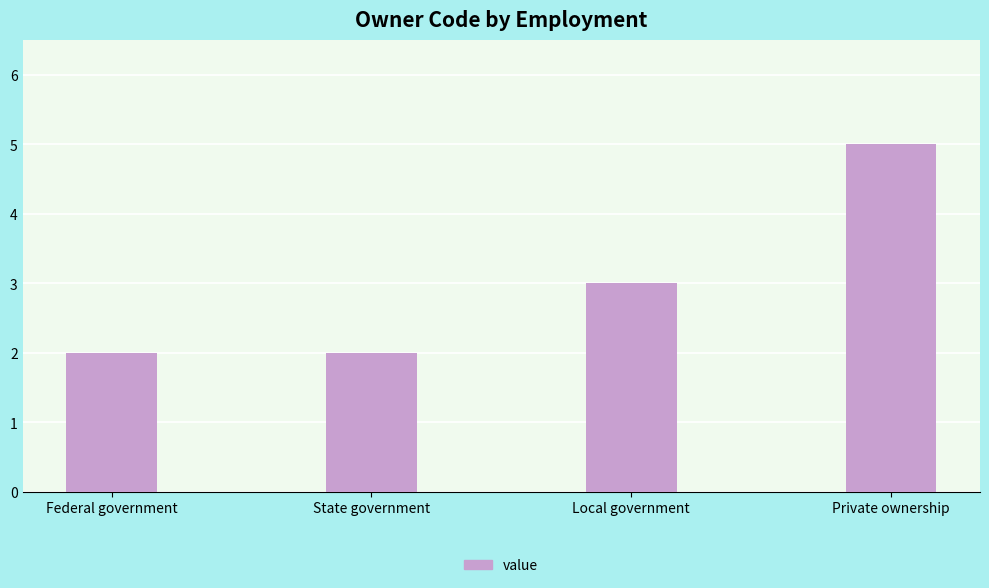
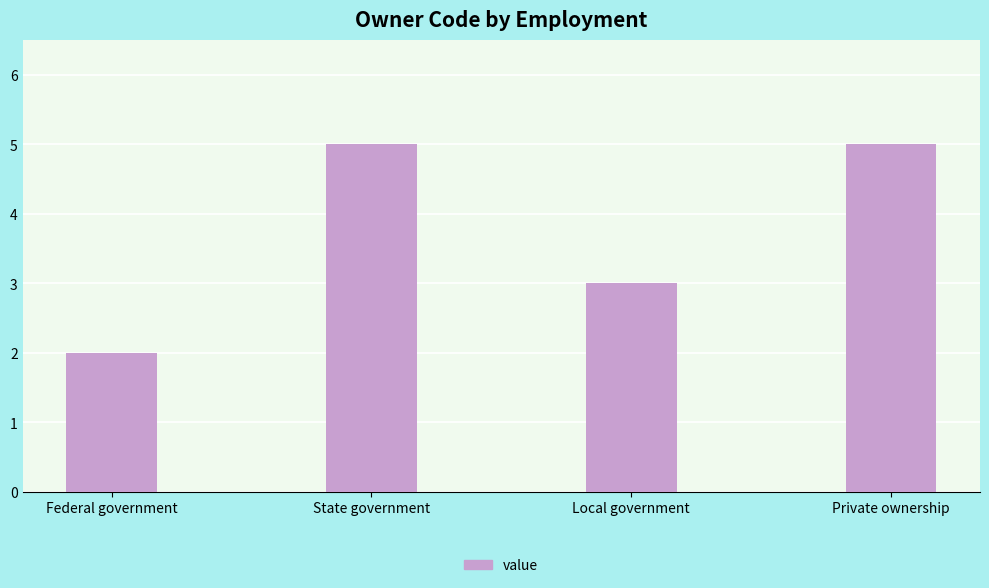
  {
    "Federal government": 2,
-   "State government": 2,
+   "State government": 5,
    "Local government": 3,
    "Private ownership": 5
  }
